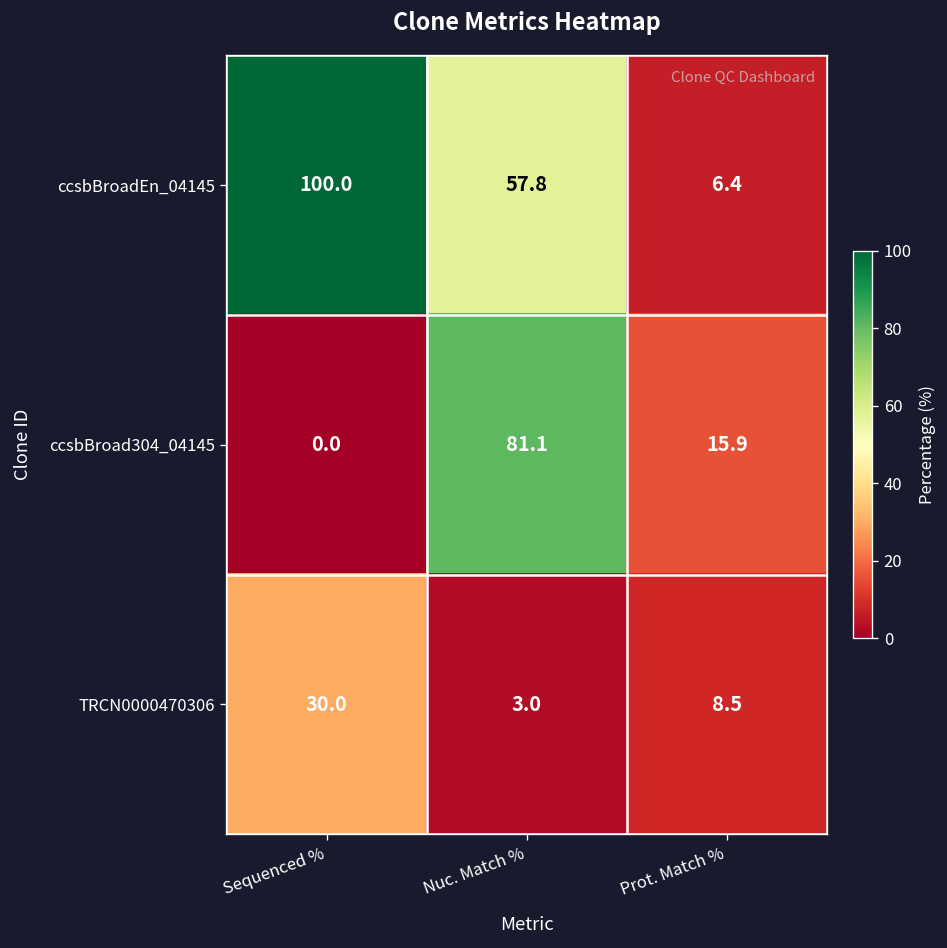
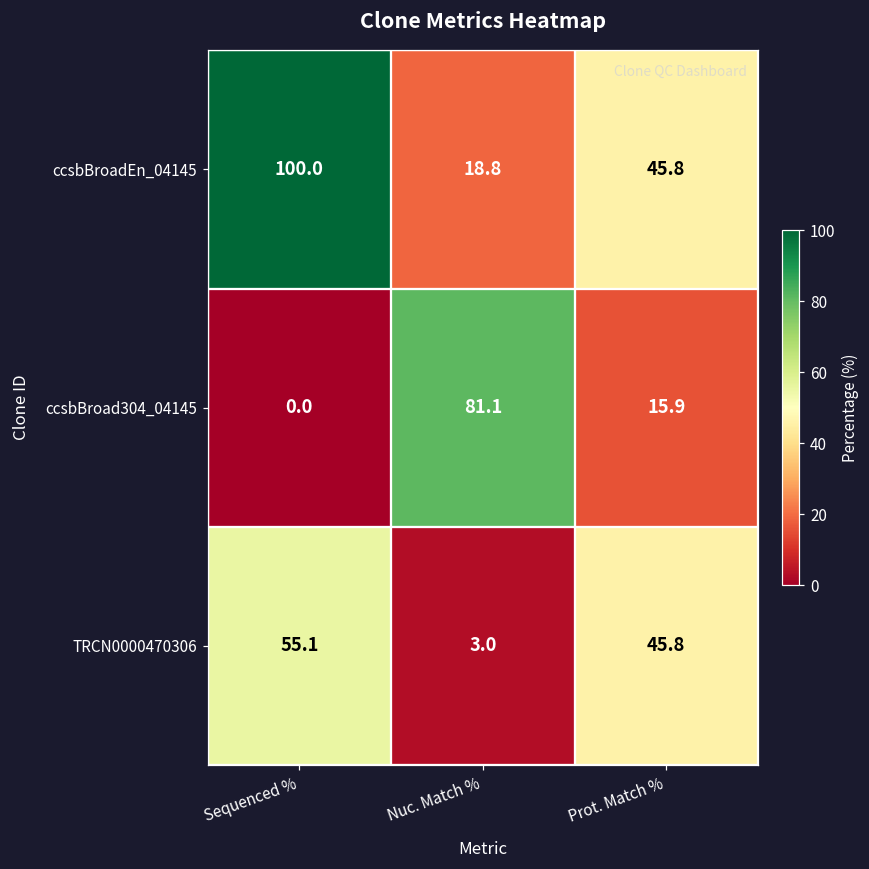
  {
    "ccsbBroadEn_04145": {
      "Sequenced %": 100.0,
-     "Nuc. Match %": 57.8,
-     "Prot. Match %": 6.4
+     "Nuc. Match %": 18.8,
+     "Prot. Match %": 45.8
    },
    "ccsbBroad304_04145": {
      "Sequenced %": 0.0,
      "Nuc. Match %": 81.1,
      "Prot. Match %": 15.9
    },
    "TRCN0000470306": {
-     "Sequenced %": 30.0,
+     "Sequenced %": 55.1,
      "Nuc. Match %": 3.0,
-     "Prot. Match %": 8.5
+     "Prot. Match %": 45.8
    }
  }
